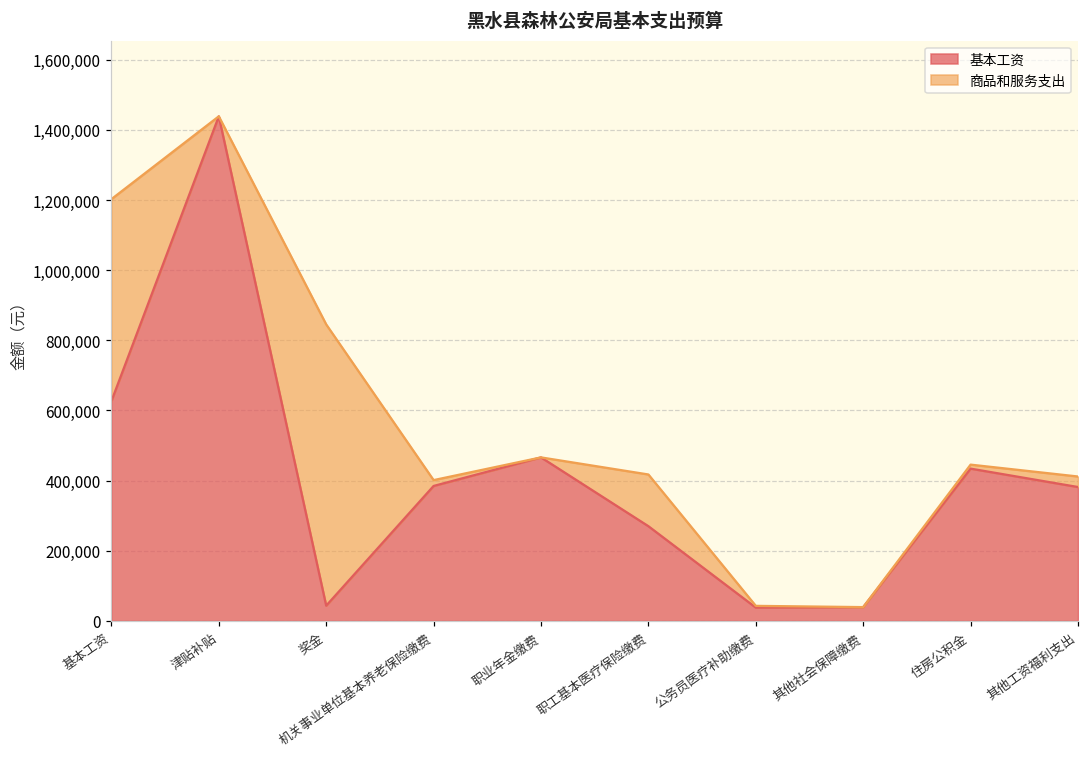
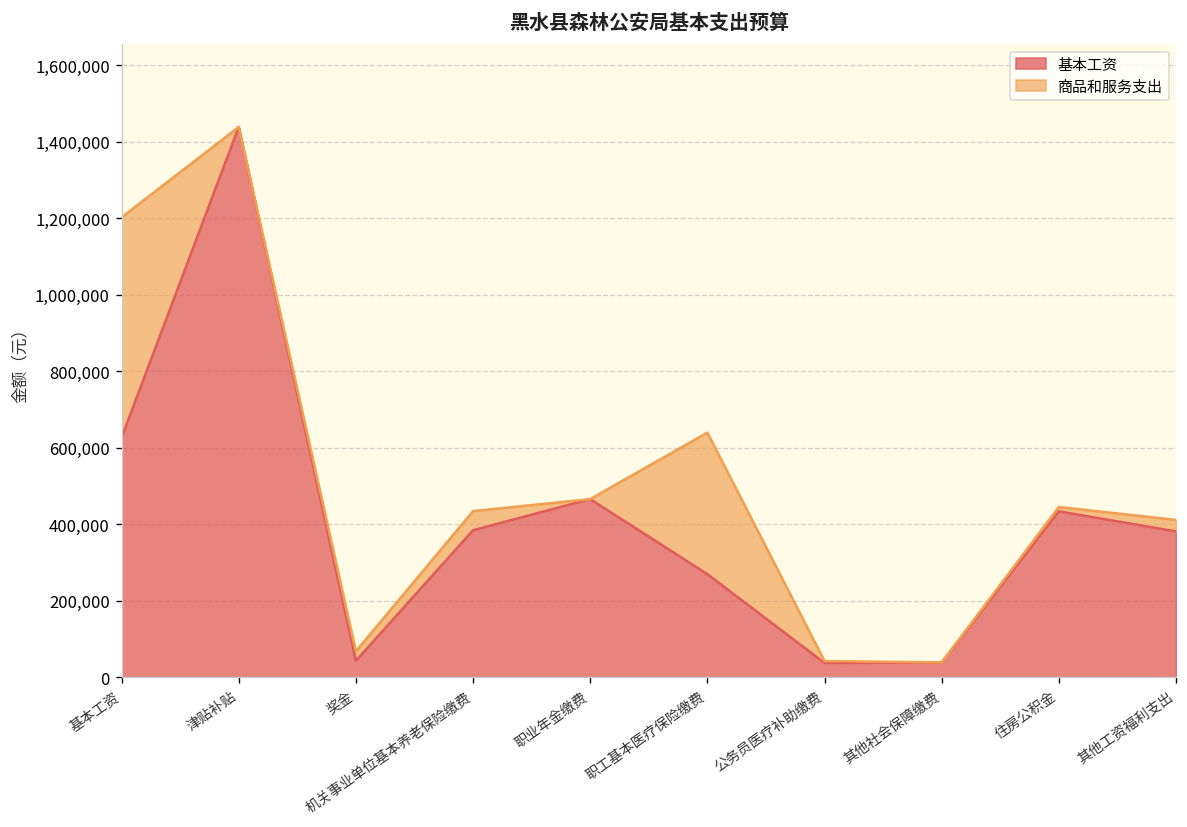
  {
    "基本工资": {
      "基本工资": "630,000",
      "奖金": "40,000",
      "机关事业单位基本养老保险缴费": "380,000",
      "职工基本医疗保险缴费": "270,000",
      "住房公积金": "430,000",
      "其他工资福利支出": "380,000"
    },
    "商品和服务支出": {
      "基本工资": "580,000",
-     "奖金": "800,000",
-     "机关事业单位基本养老保险缴费": "20,000",
-     "职工基本医疗保险缴费": "150,000",
+     "奖金": "30,000",
+     "机关事业单位基本养老保险缴费": "50,000",
+     "职工基本医疗保险缴费": "370,000",
      "住房公积金": "10,000",
      "其他工资福利支出": "30,000"
    }
  }
